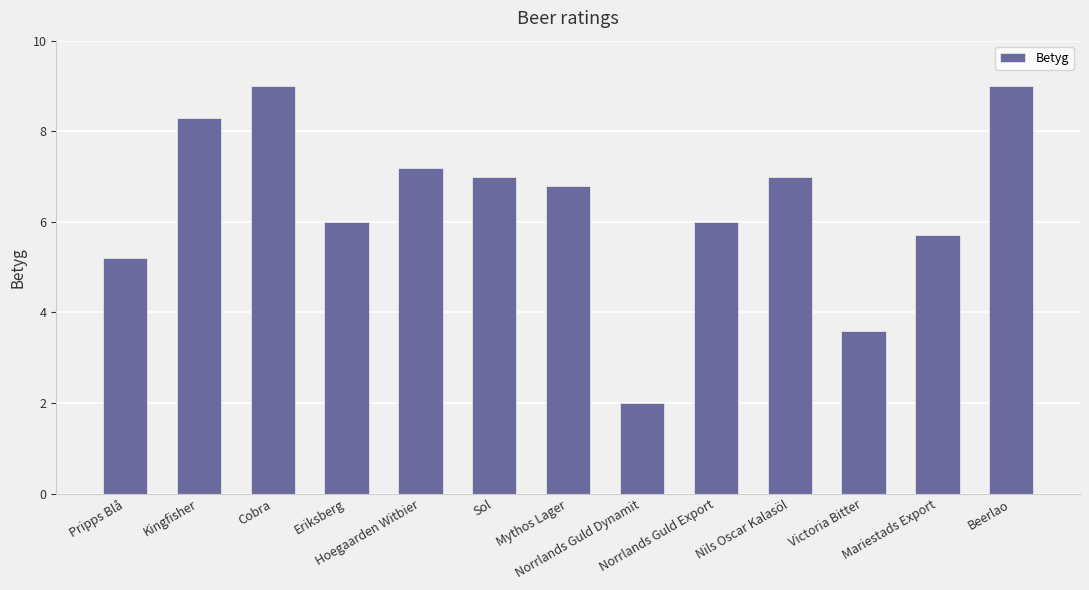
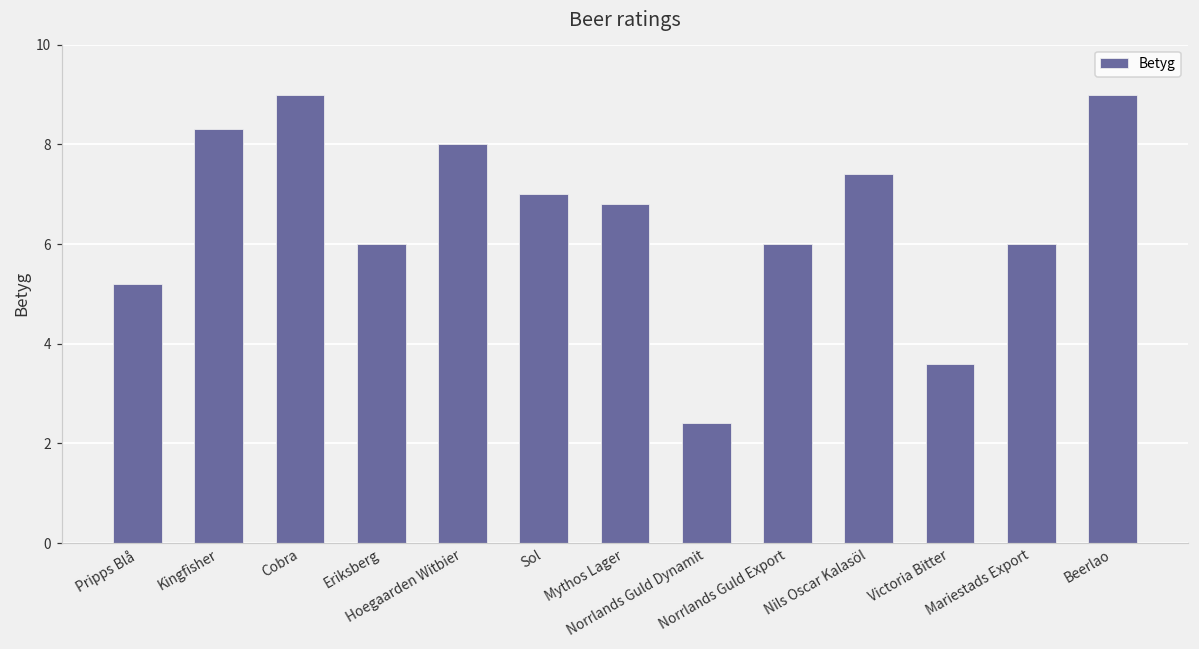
  {
    "Pripps Blå": 5.2,
    "Kingfisher": 8.3,
    "Cobra": 9.0,
    "Eriksberg": 6.0,
-   "Hoegaarden Witbier": 7.2,
+   "Hoegaarden Witbier": 8.0,
    "Sol": 7.0,
    "Mythos Lager": 6.8,
-   "Norrlands Guld Dynamit": 2.0,
+   "Norrlands Guld Dynamit": 2.4,
    "Norrlands Guld Export": 6.0,
-   "Nils Oscar Kalasöl": 7.0,
+   "Nils Oscar Kalasöl": 7.4,
    "Victoria Bitter": 3.6,
-   "Mariestads Export": 5.7,
+   "Mariestads Export": 6.0,
    "Beerlao": 9.0
  }
